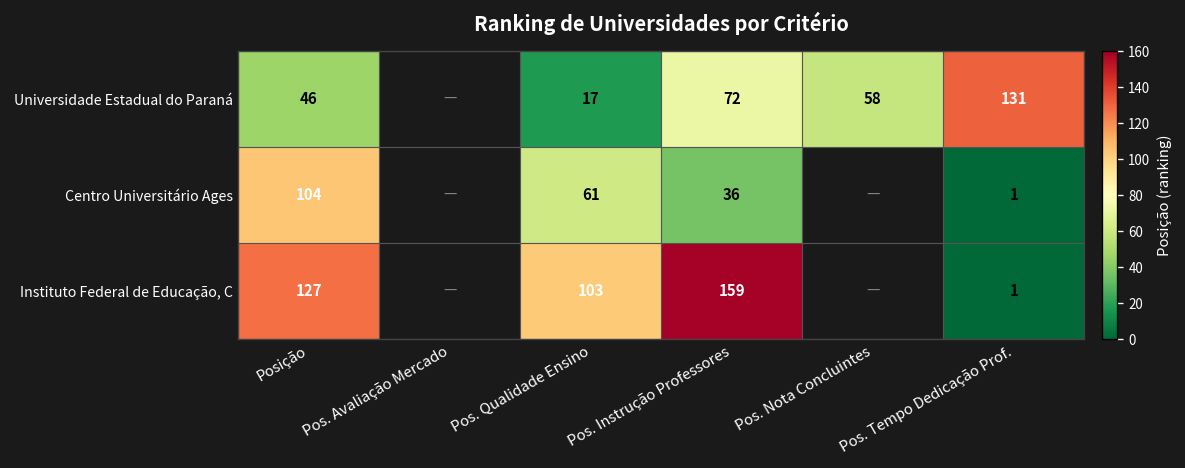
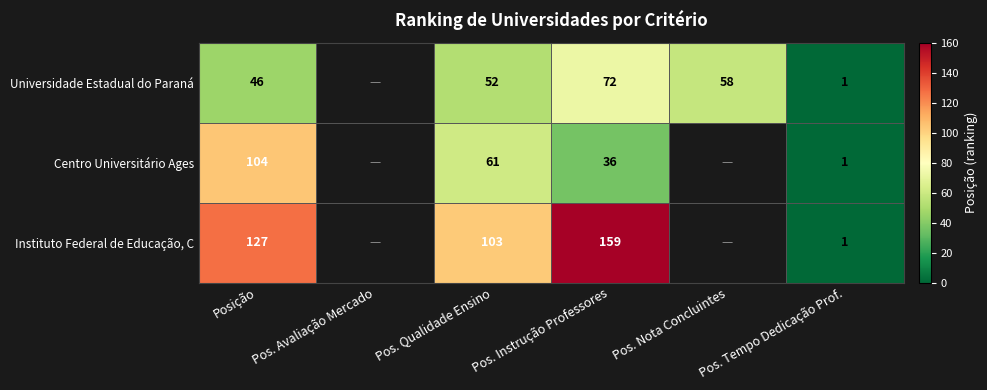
  {
    "Universidade Estadual do Paraná": {
      "Posição": 46,
-     "Pos. Qualidade Ensino": 17,
+     "Pos. Qualidade Ensino": 52,
      "Pos. Instrução Professores": 72,
      "Pos. Nota Concluintes": 58,
-     "Pos. Tempo Dedicação Prof.": 131
+     "Pos. Tempo Dedicação Prof.": 1
    },
    "Centro Universitário Ages": {
      "Posição": 104,
      "Pos. Qualidade Ensino": 61,
      "Pos. Instrução Professores": 36,
      "Pos. Tempo Dedicação Prof.": 1
    },
    "Instituto Federal de Educação, C": {
      "Posição": 127,
      "Pos. Qualidade Ensino": 103,
      "Pos. Instrução Professores": 159,
      "Pos. Tempo Dedicação Prof.": 1
    }
  }
